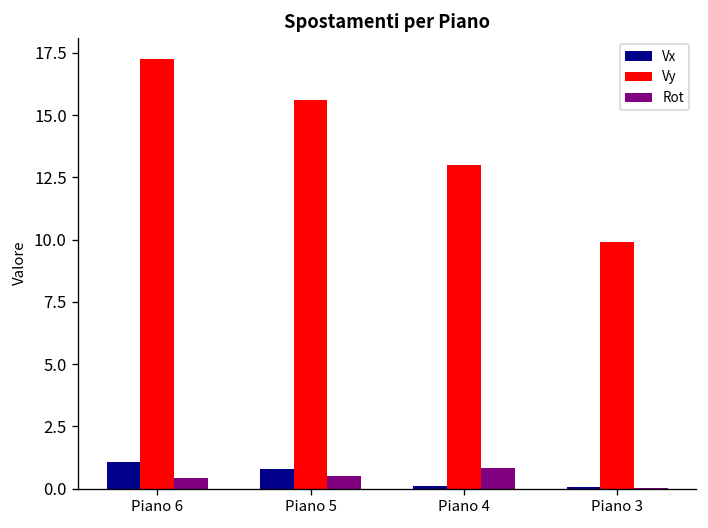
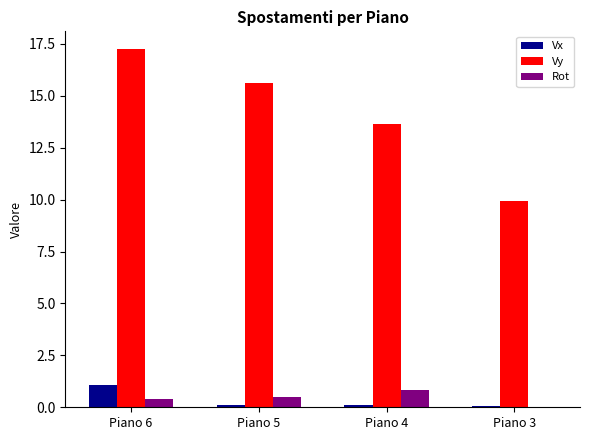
  {
    "Vx": {
      "Piano 6": 1.1,
-     "Piano 5": 0.8
+     "Piano 5": 0.1
    },
    "Vy": {
      "Piano 6": 17.2,
      "Piano 5": 15.6,
-     "Piano 4": 13.0,
+     "Piano 4": 13.6,
      "Piano 3": 9.9
    },
    "Rot": {
      "Piano 6": 0.4,
      "Piano 5": 0.5,
      "Piano 4": 0.8
    }
  }
